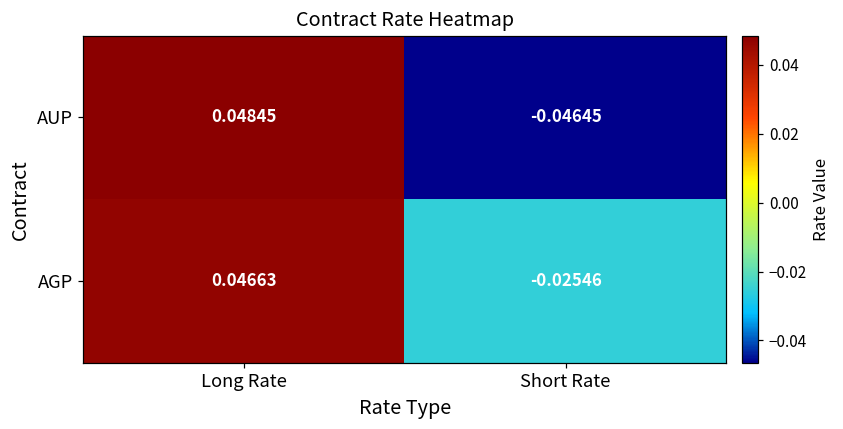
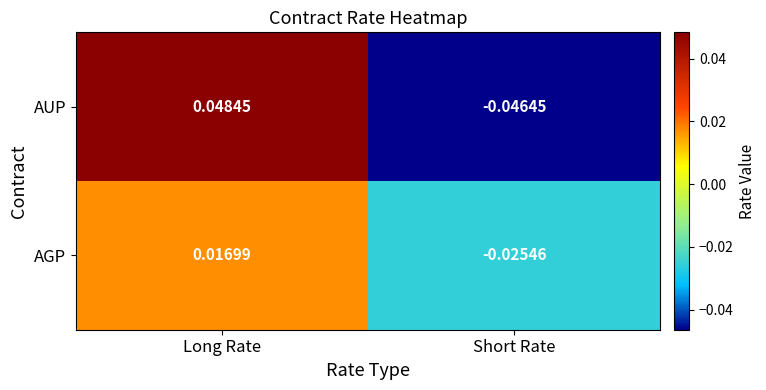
  {
    "AUP": {
      "Long Rate": 0.04845,
      "Short Rate": -0.04645
    },
    "AGP": {
-     "Long Rate": 0.04663,
+     "Long Rate": 0.01699,
      "Short Rate": -0.02546
    }
  }
